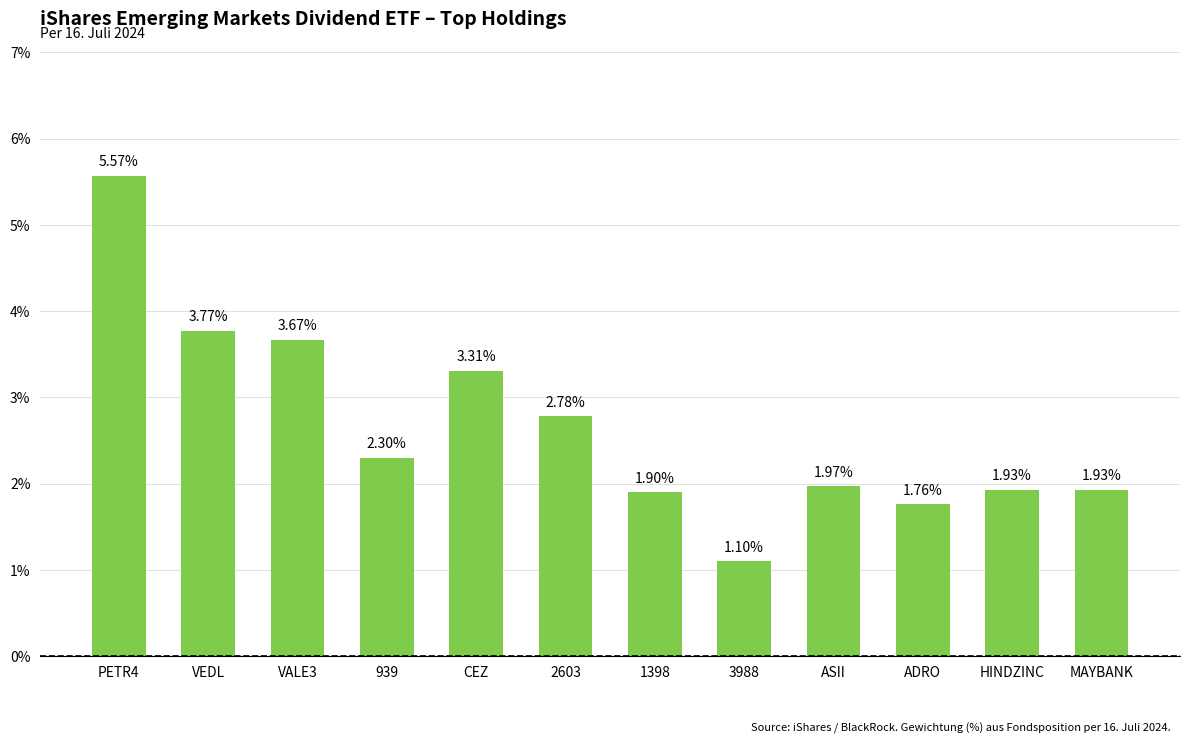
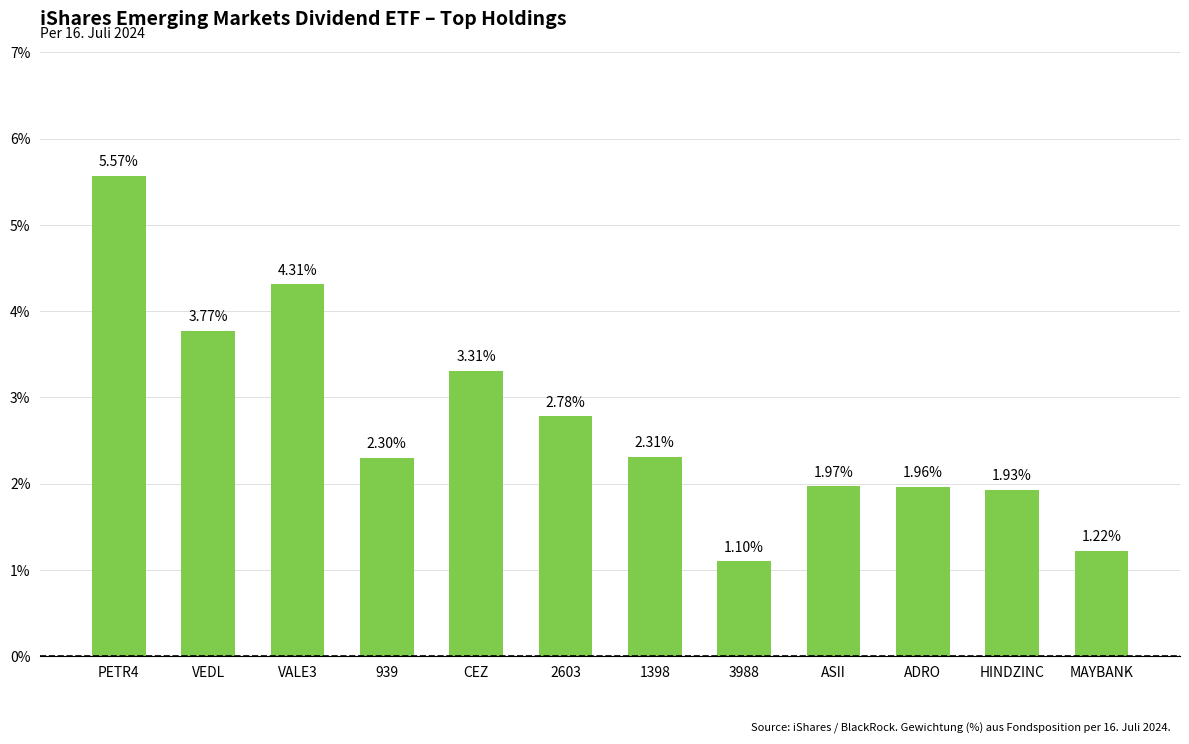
  {
    "PETR4": "5.57%",
    "VEDL": "3.77%",
-   "VALE3": "3.67%",
+   "VALE3": "4.31%",
    "939": "2.30%",
    "CEZ": "3.31%",
    "2603": "2.78%",
-   "1398": "1.90%",
+   "1398": "2.31%",
    "3988": "1.10%",
    "ASII": "1.97%",
-   "ADRO": "1.76%",
+   "ADRO": "1.96%",
    "HINDZINC": "1.93%",
-   "MAYBANK": "1.93%"
+   "MAYBANK": "1.22%"
  }
